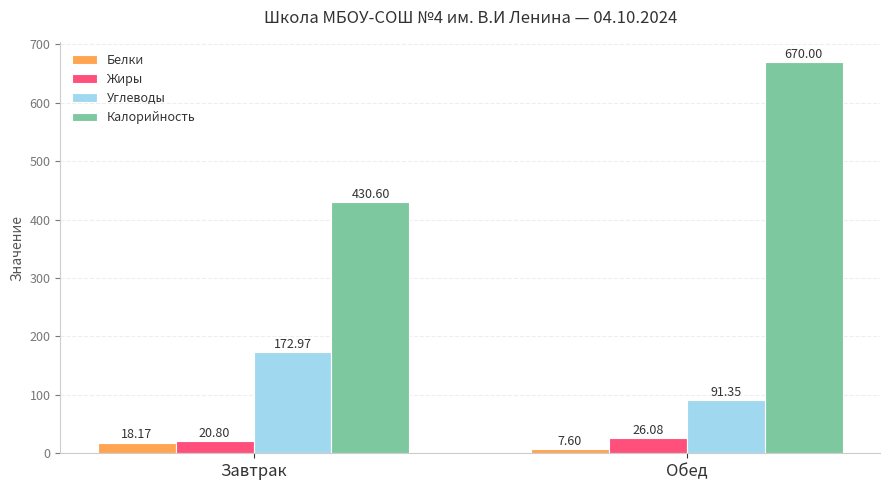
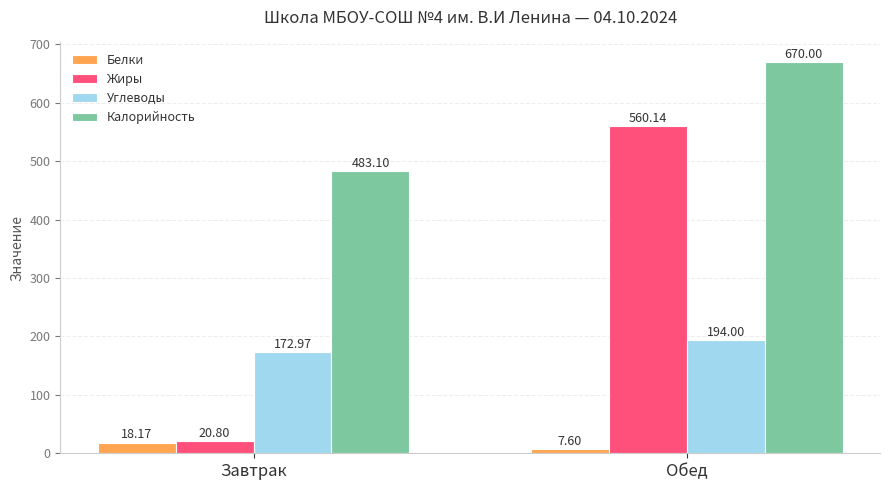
  {
    "Белки": {
      "Завтрак": 18.17,
      "Обед": 7.60
    },
    "Жиры": {
      "Завтрак": 20.80,
-     "Обед": 26.08
+     "Обед": 560.14
    },
    "Углеводы": {
      "Завтрак": 172.97,
-     "Обед": 91.35
+     "Обед": 194.00
    },
    "Калорийность": {
-     "Завтрак": 430.60,
+     "Завтрак": 483.10,
      "Обед": 670.00
    }
  }
